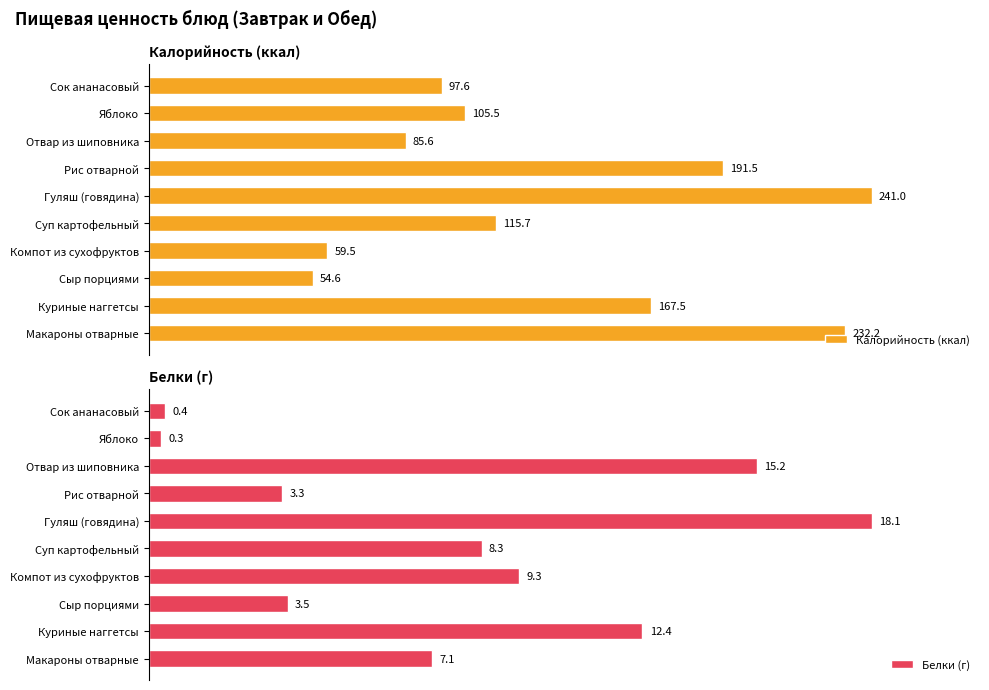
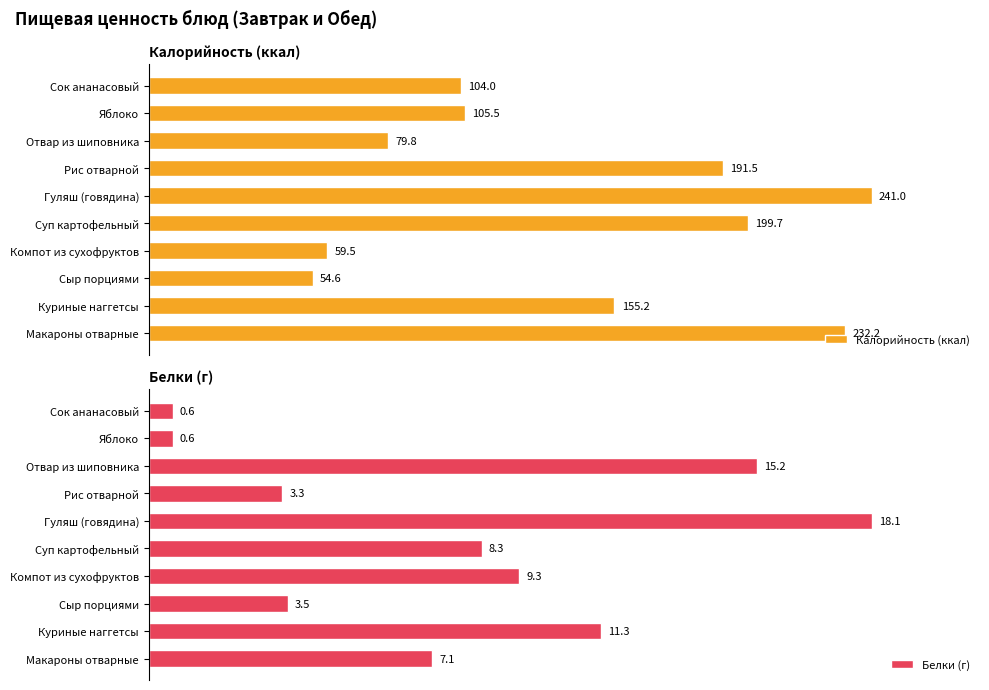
  {
    "Калорийность (ккал)": {
-     "Сок ананасовый": 97.6,
+     "Сок ананасовый": 104.0,
      "Яблоко": 105.5,
-     "Отвар из шиповника": 85.6,
+     "Отвар из шиповника": 79.8,
      "Рис отварной": 191.5,
      "Гуляш (говядина)": 241.0,
-     "Суп картофельный": 115.7,
+     "Суп картофельный": 199.7,
      "Компот из сухофруктов": 59.5,
      "Сыр порциями": 54.6,
-     "Куриные наггетсы": 167.5,
+     "Куриные наггетсы": 155.2,
      "Макароны отварные": 232.2
    },
    "Белки (г)": {
-     "Сок ананасовый": 0.4,
-     "Яблоко": 0.3,
+     "Сок ананасовый": 0.6,
+     "Яблоко": 0.6,
      "Отвар из шиповника": 15.2,
      "Рис отварной": 3.3,
      "Гуляш (говядина)": 18.1,
      "Суп картофельный": 8.3,
      "Компот из сухофруктов": 9.3,
      "Сыр порциями": 3.5,
-     "Куриные наггетсы": 12.4,
+     "Куриные наггетсы": 11.3,
      "Макароны отварные": 7.1
    }
  }
